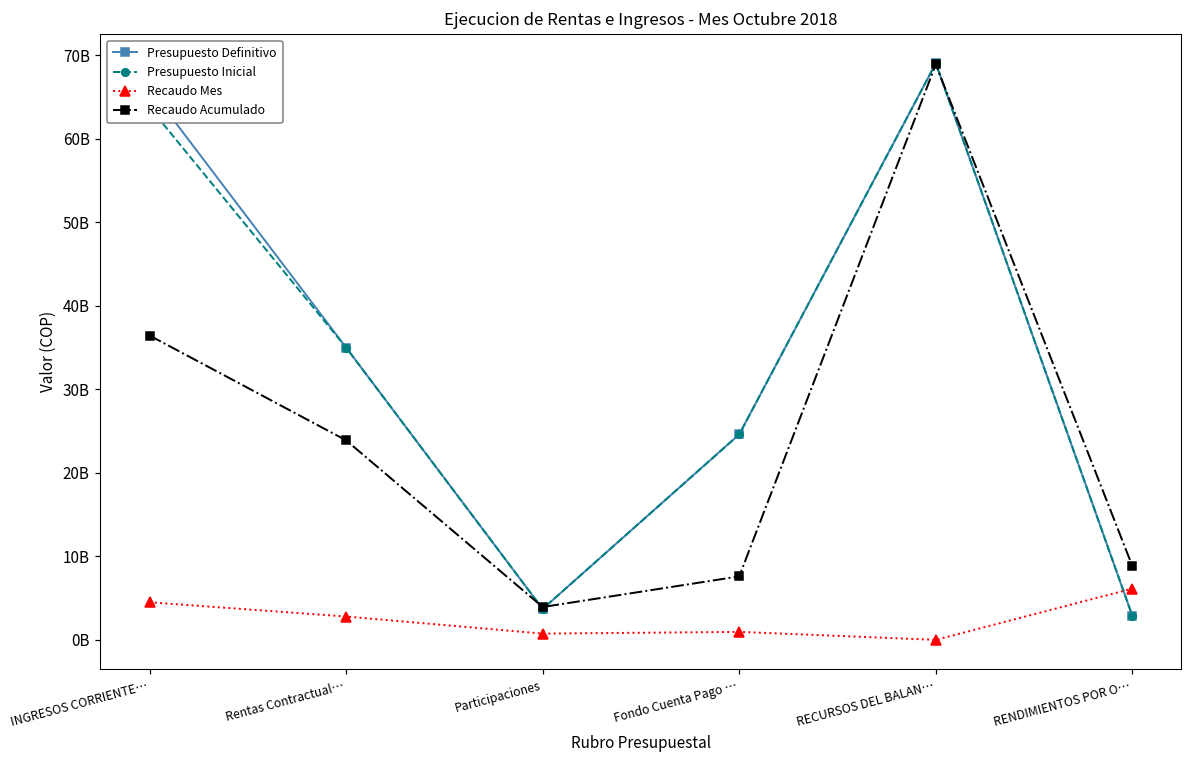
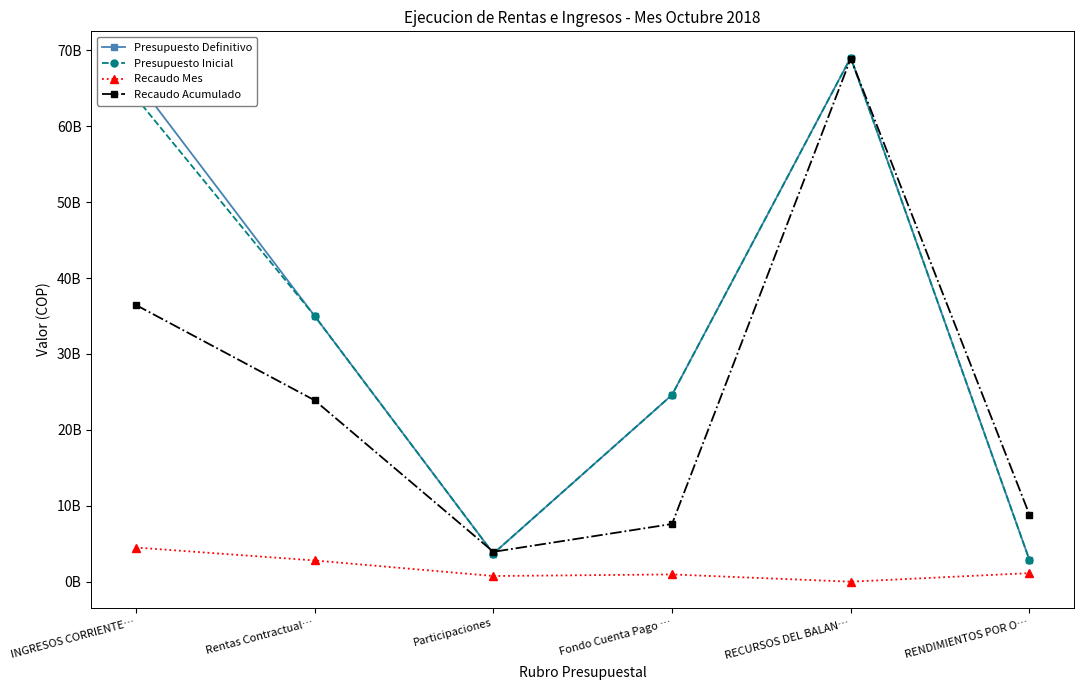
  {
    "Recaudo Mes": {
      "INGRESOS CORRIENTE…": 4000000000,
      "Rentas Contractual…": 3000000000,
      "Participaciones": 1000000000,
      "Fondo Cuenta Pago …": 1000000000,
      "RECURSOS DEL BALAN…": 0,
-     "RENDIMIENTOS POR O…": 6000000000
+     "RENDIMIENTOS POR O…": 1000000000
    },
    "Recaudo Acumulado": {
      "INGRESOS CORRIENTE…": 36000000000,
      "Rentas Contractual…": 24000000000,
      "Fondo Cuenta Pago …": 8000000000,
      "RENDIMIENTOS POR O…": 9000000000
    }
  }
